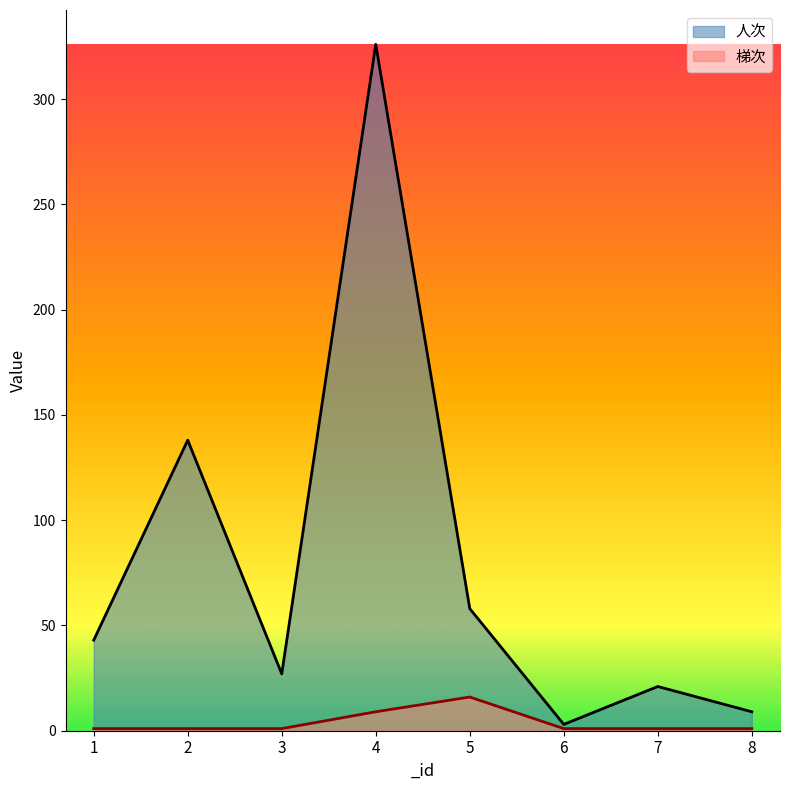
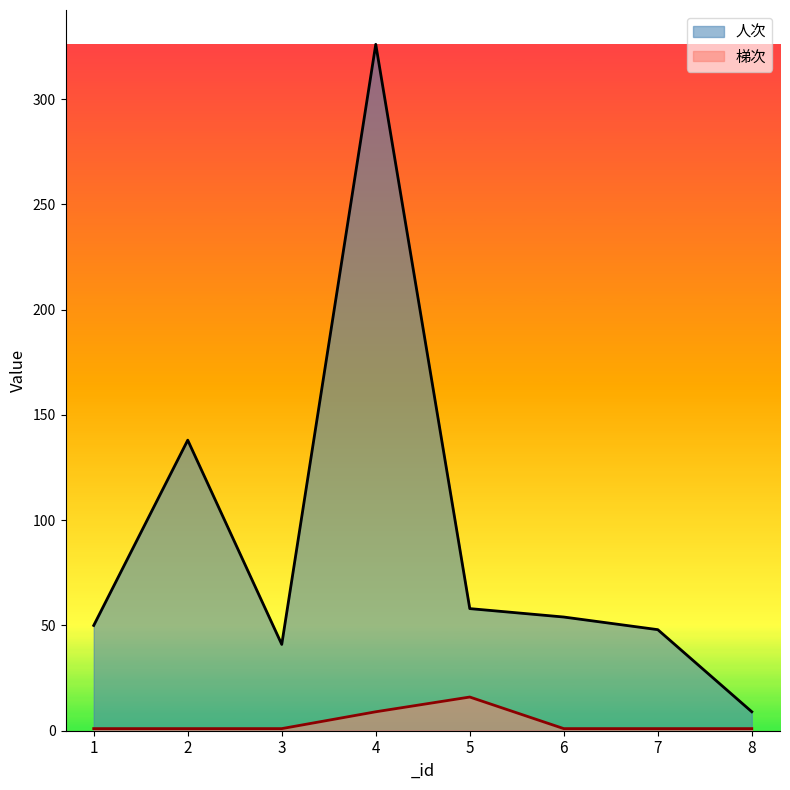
  {
    "人次": {
-     "1": 43,
+     "1": 50,
      "2": 138,
-     "3": 27,
+     "3": 41,
      "4": 326,
      "5": 58,
-     "6": 3,
-     "7": 21,
+     "6": 54,
+     "7": 48,
      "8": 9
    },
    "梯次": {
      "1": 1,
      "2": 1,
      "3": 1,
      "4": 9,
      "5": 16,
      "6": 1,
      "7": 1,
      "8": 1
    }
  }
